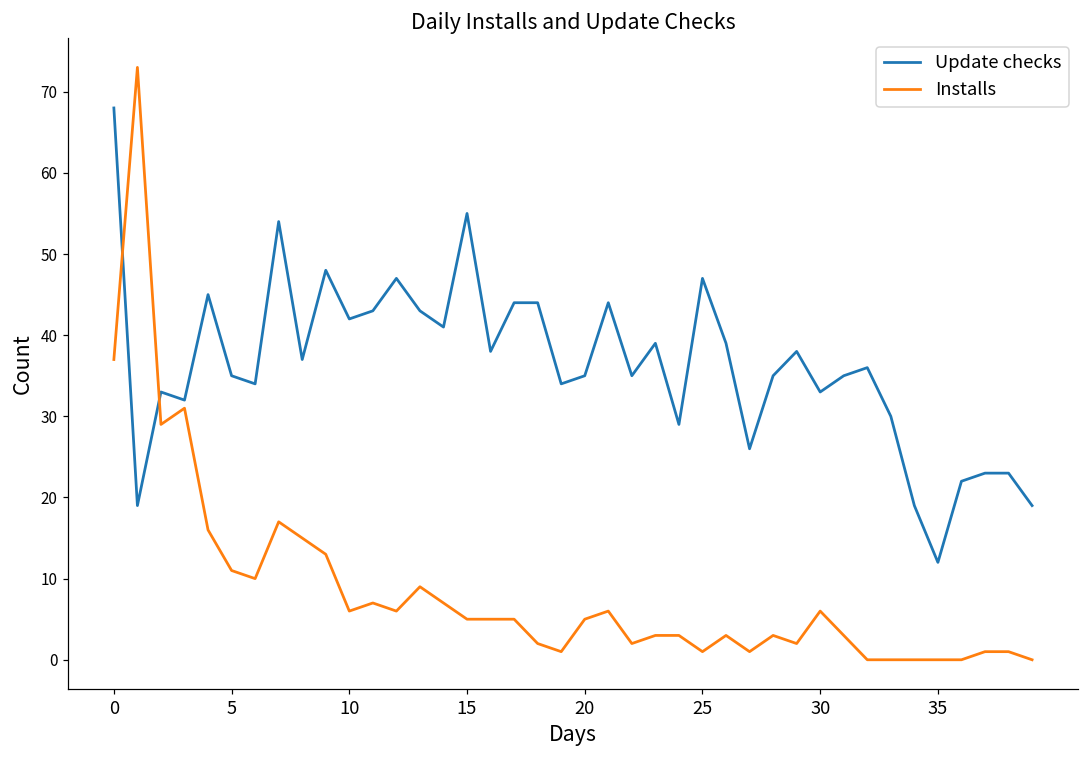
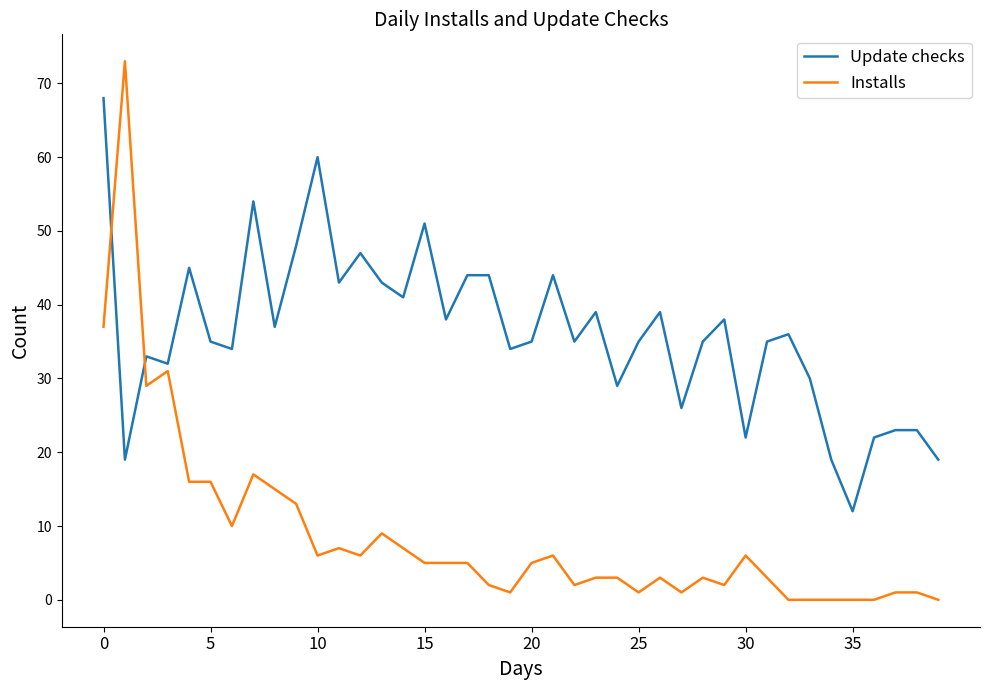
  {
    "Update checks": {
      "0": 68,
      "5": 35,
-     "10": 42,
-     "15": 55,
+     "10": 60,
+     "15": 51,
      "20": 35,
-     "25": 47,
-     "30": 33,
+     "25": 35,
+     "30": 22,
      "35": 12
    },
    "Installs": {
      "0": 37,
-     "5": 11,
+     "5": 16,
      "10": 6,
      "15": 5,
      "20": 5,
      "25": 1,
      "30": 6,
      "35": 0
    }
  }
